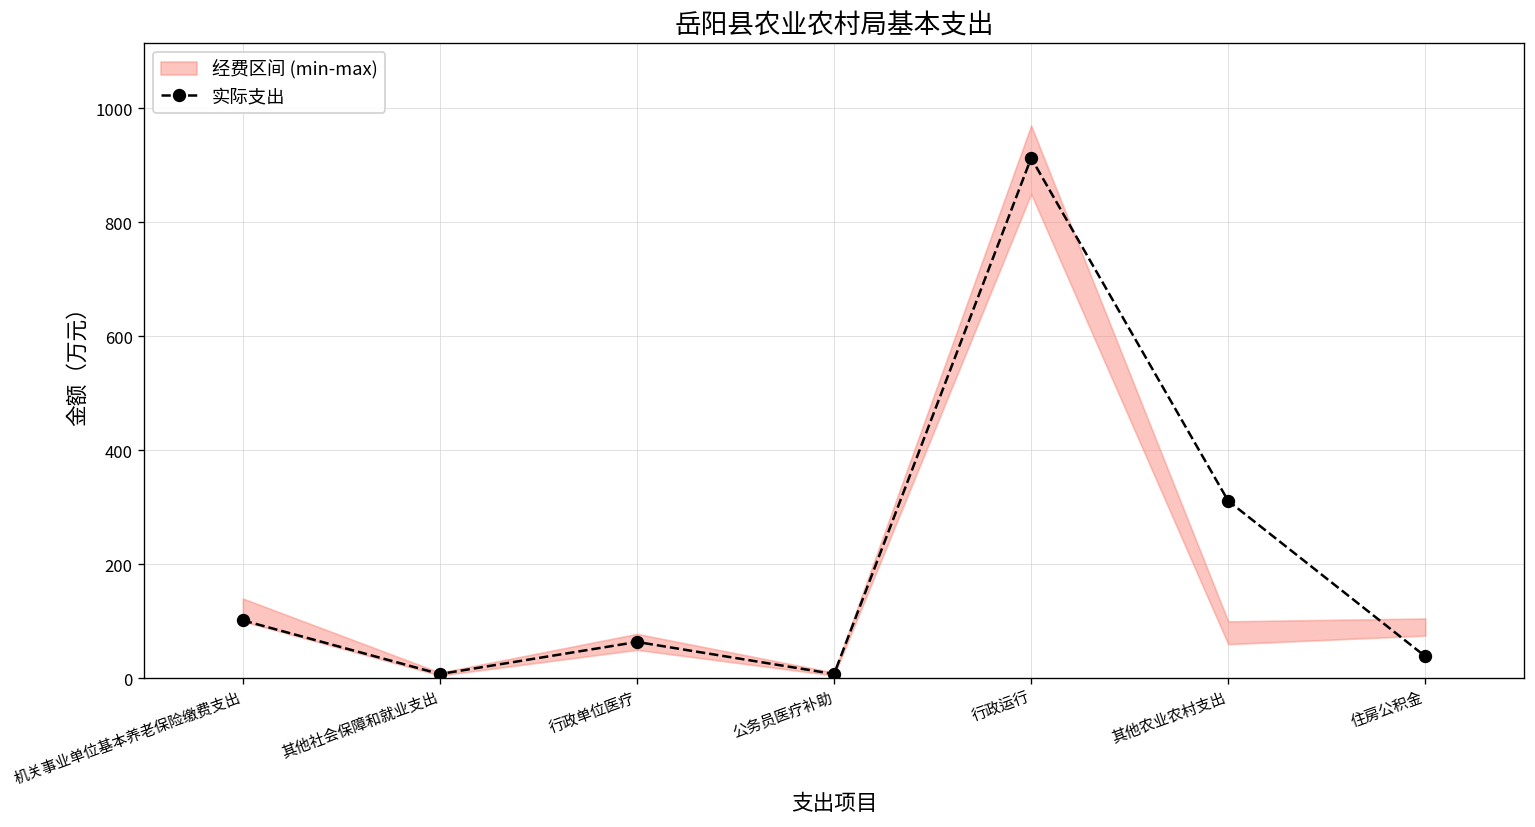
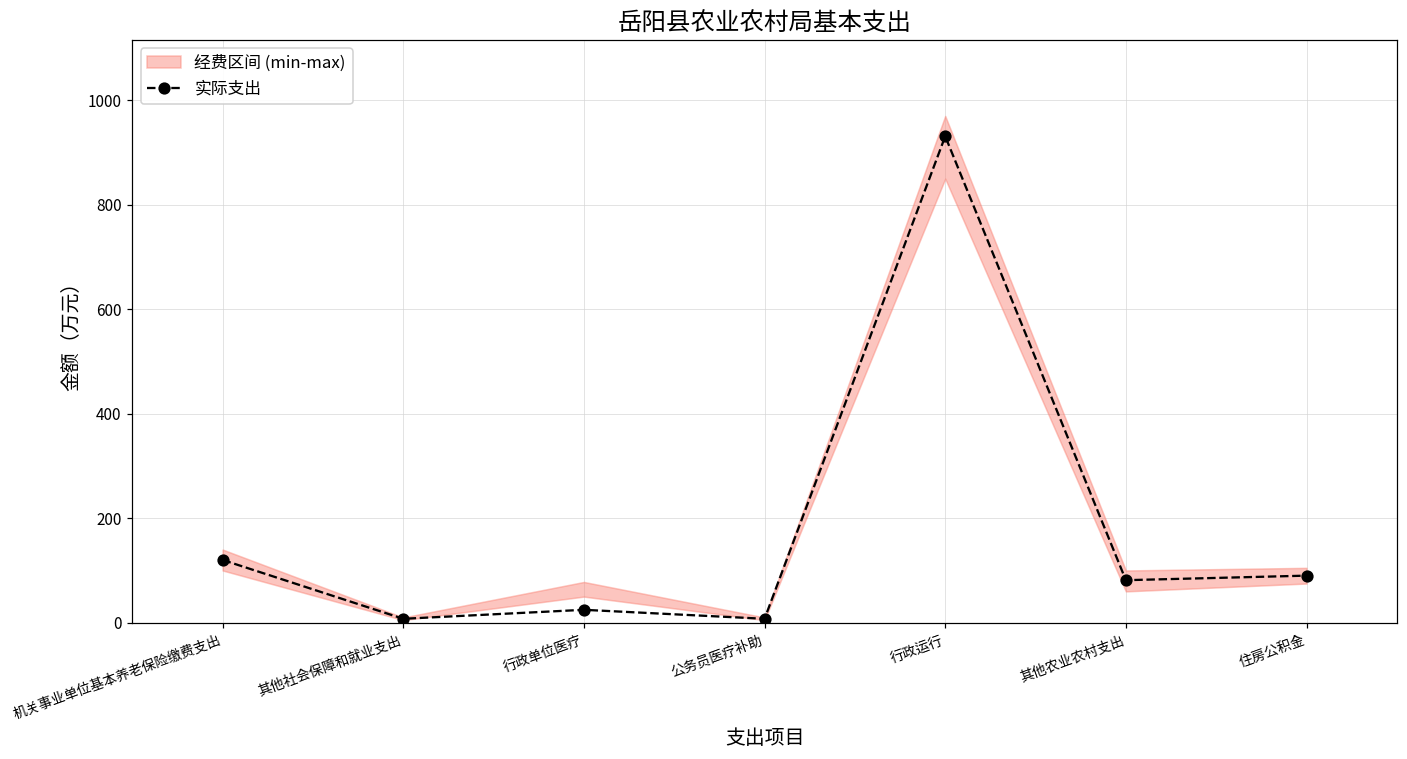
  {
    "实际支出": {
-     "机关事业单位基本养老保险缴费支出": 100,
-     "行政单位医疗": 60,
-     "行政运行": 910,
-     "其他农业农村支出": 310,
-     "住房公积金": 40
+     "机关事业单位基本养老保险缴费支出": 120,
+     "行政单位医疗": 20,
+     "行政运行": 930,
+     "其他农业农村支出": 80,
+     "住房公积金": 90
    }
  }
